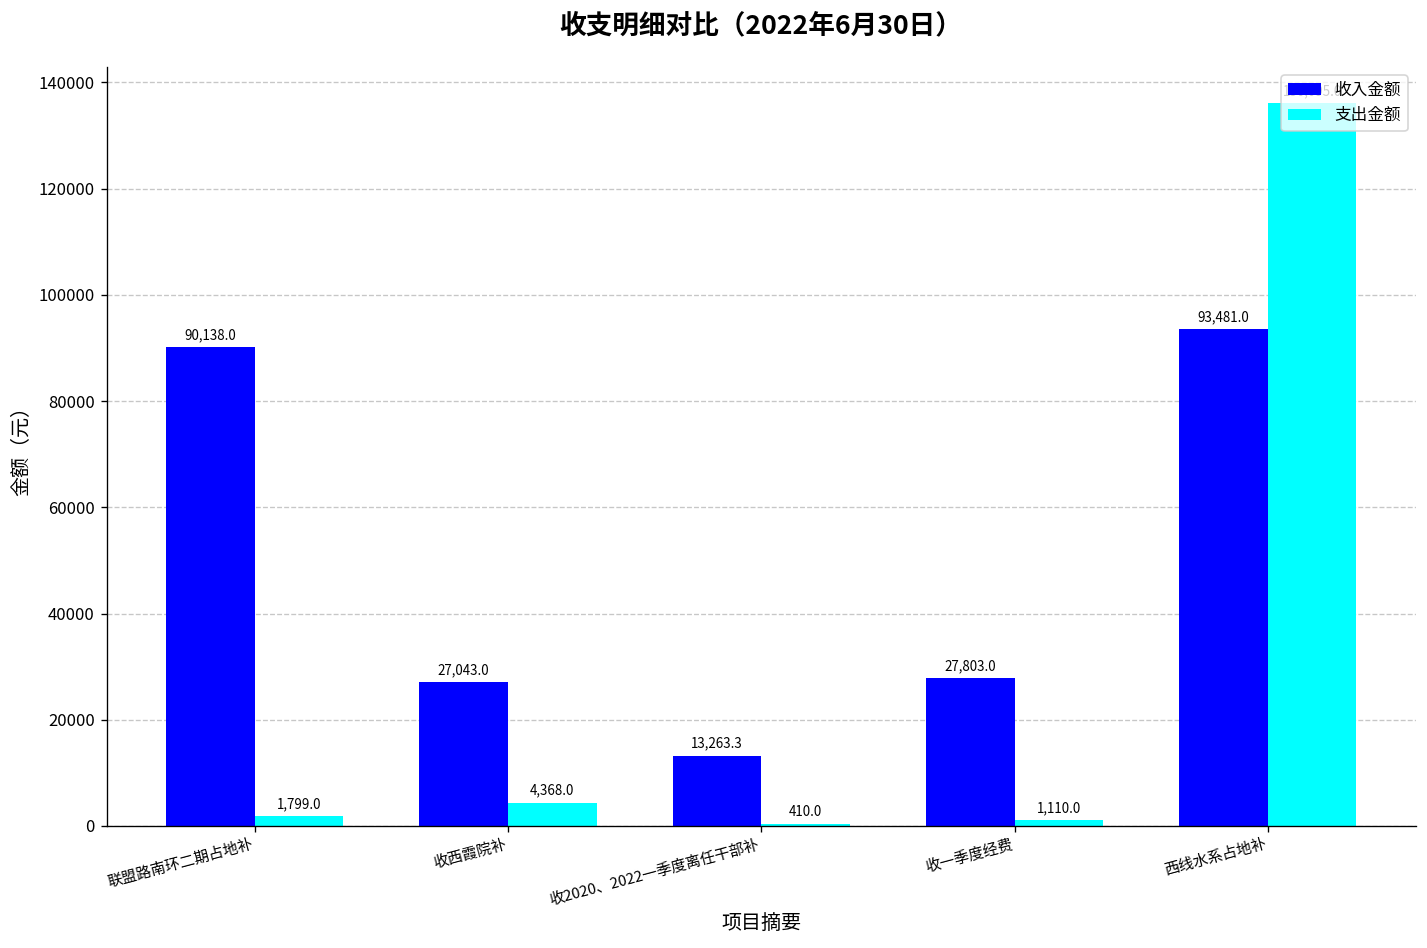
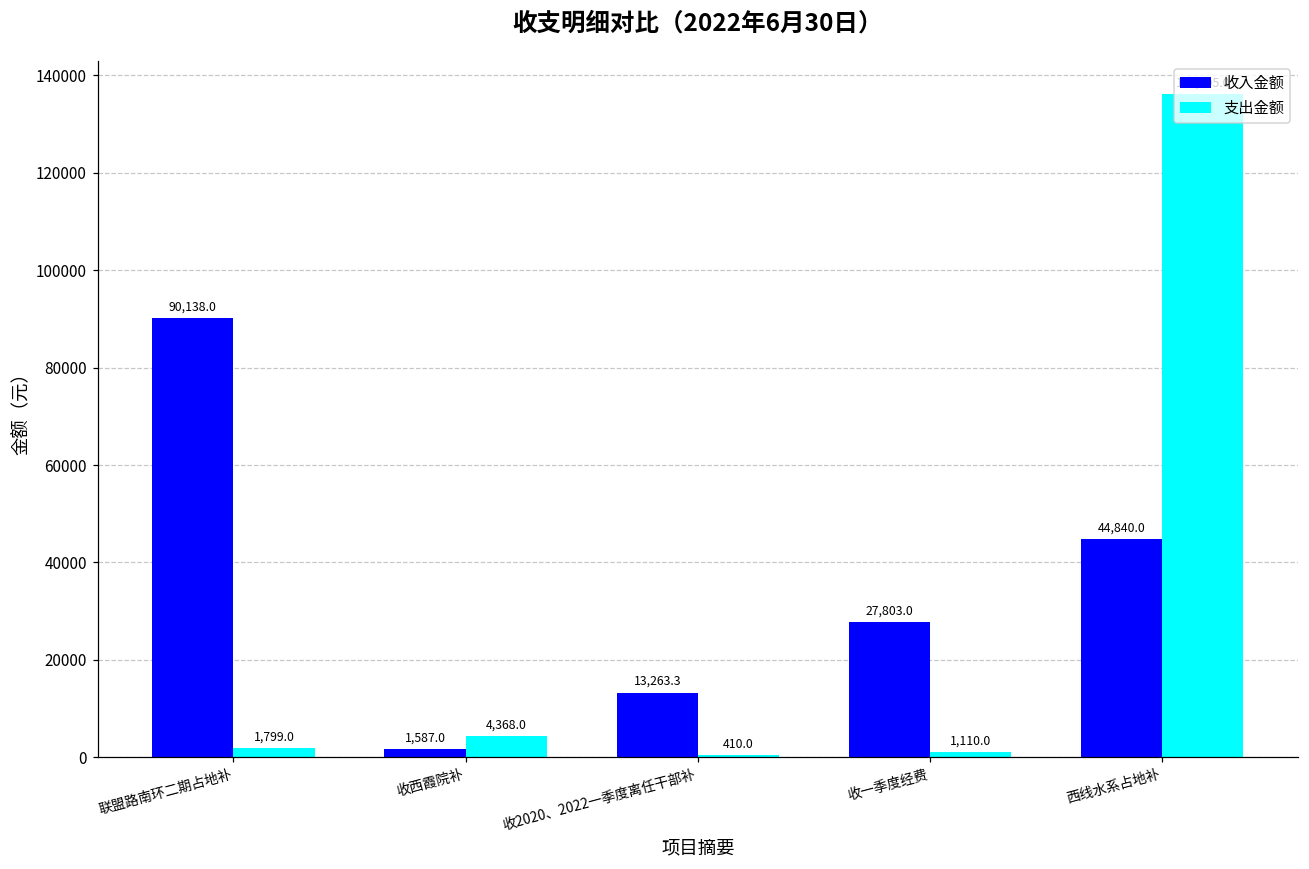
  {
    "收入金额": {
      "联盟路南环二期占地补": "90,138.0",
-     "收西霞院补": "27,043.0",
+     "收西霞院补": "1,587.0",
      "收2020、2022一季度离任干部补": "13,263.3",
      "收一季度经费": "27,803.0",
-     "西线水系占地补": "93,481.0"
+     "西线水系占地补": "44,840.0"
    },
    "支出金额": {
      "联盟路南环二期占地补": "1,799.0",
      "收西霞院补": "4,368.0",
      "收2020、2022一季度离任干部补": "410.0",
      "收一季度经费": "1,110.0"
    }
  }
